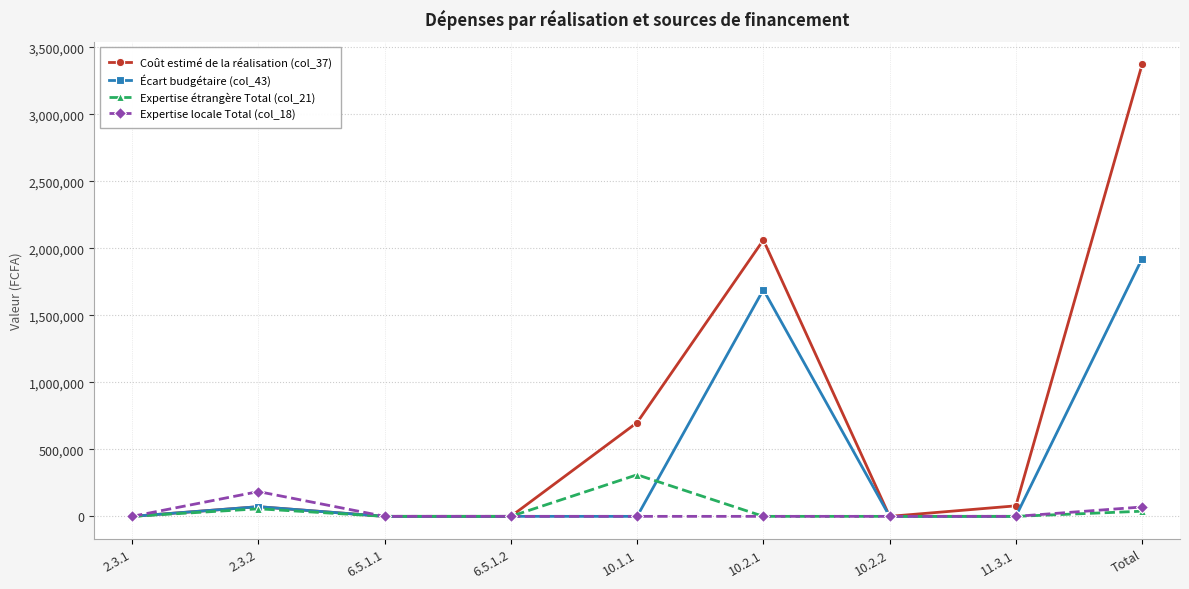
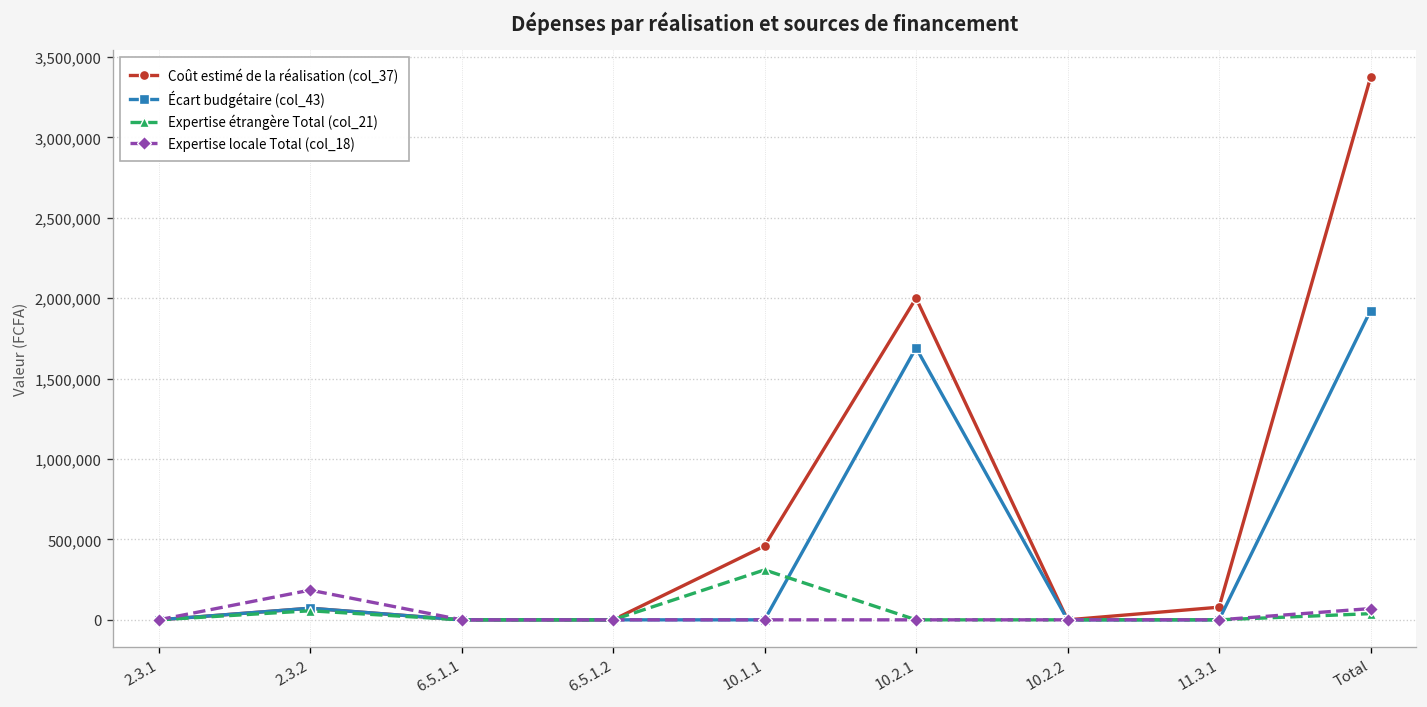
  {
    "Coût estimé de la réalisation (col_37)": {
-     "10.1.1": "700,000",
-     "10.2.1": "2,060,000",
+     "10.1.1": "460,000",
+     "10.2.1": "2,000,000",
      "11.3.1": "80,000",
      "Total": "3,370,000"
    },
    "Écart budgétaire (col_43)": {
      "10.2.1": "1,690,000",
      "Total": "1,920,000"
    },
    "Expertise étrangère Total (col_21)": {
      "10.1.1": "310,000",
      "Total": "40,000"
    },
    "Expertise locale Total (col_18)": {
      "2.3.2": "180,000",
      "Total": "70,000"
    }
  }
